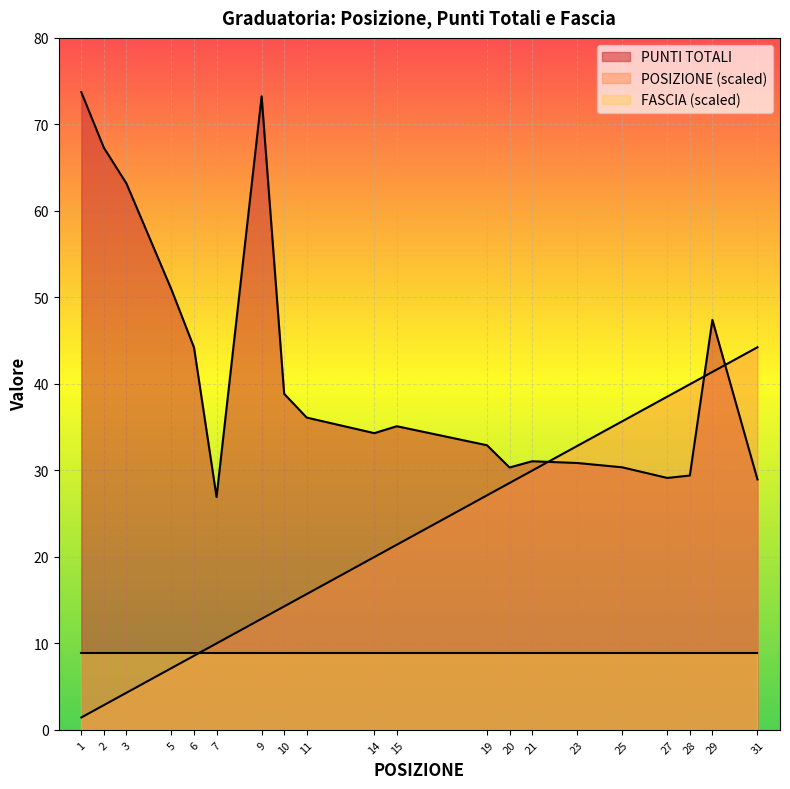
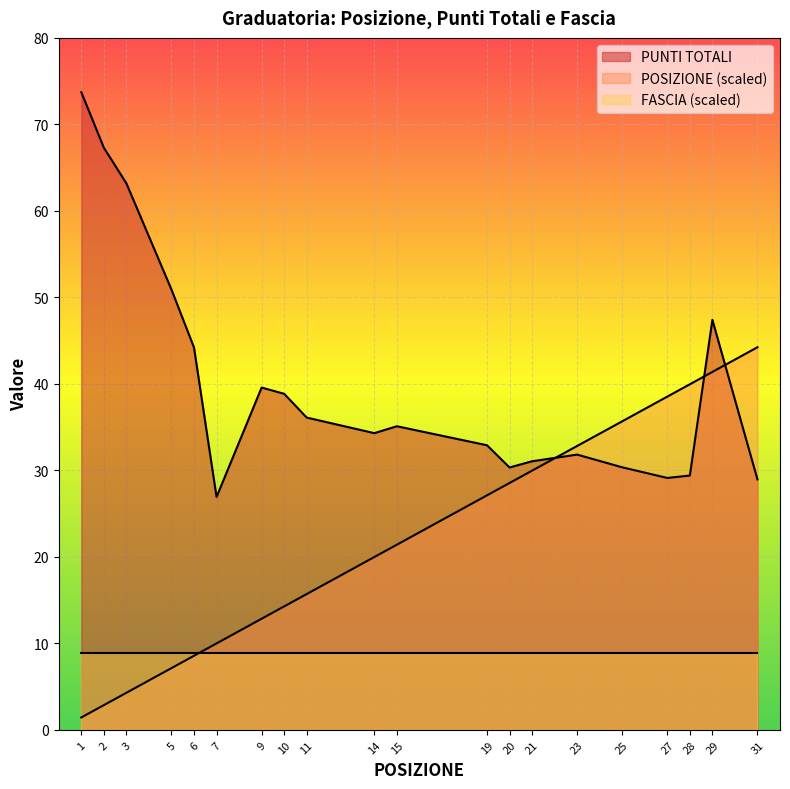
  {
    "PUNTI TOTALI": {
      "1": 74,
      "2": 67,
      "3": 63,
      "5": 51,
      "6": 44,
      "7": 27,
-     "9": 73,
+     "9": 40,
      "10": 39,
      "11": 36,
      "14": 34,
      "15": 35,
      "19": 33,
      "20": 30,
      "21": 31,
-     "23": 31,
+     "23": 32,
      "25": 30,
      "27": 29,
      "28": 29,
      "29": 47,
      "31": 29
    }
  }
